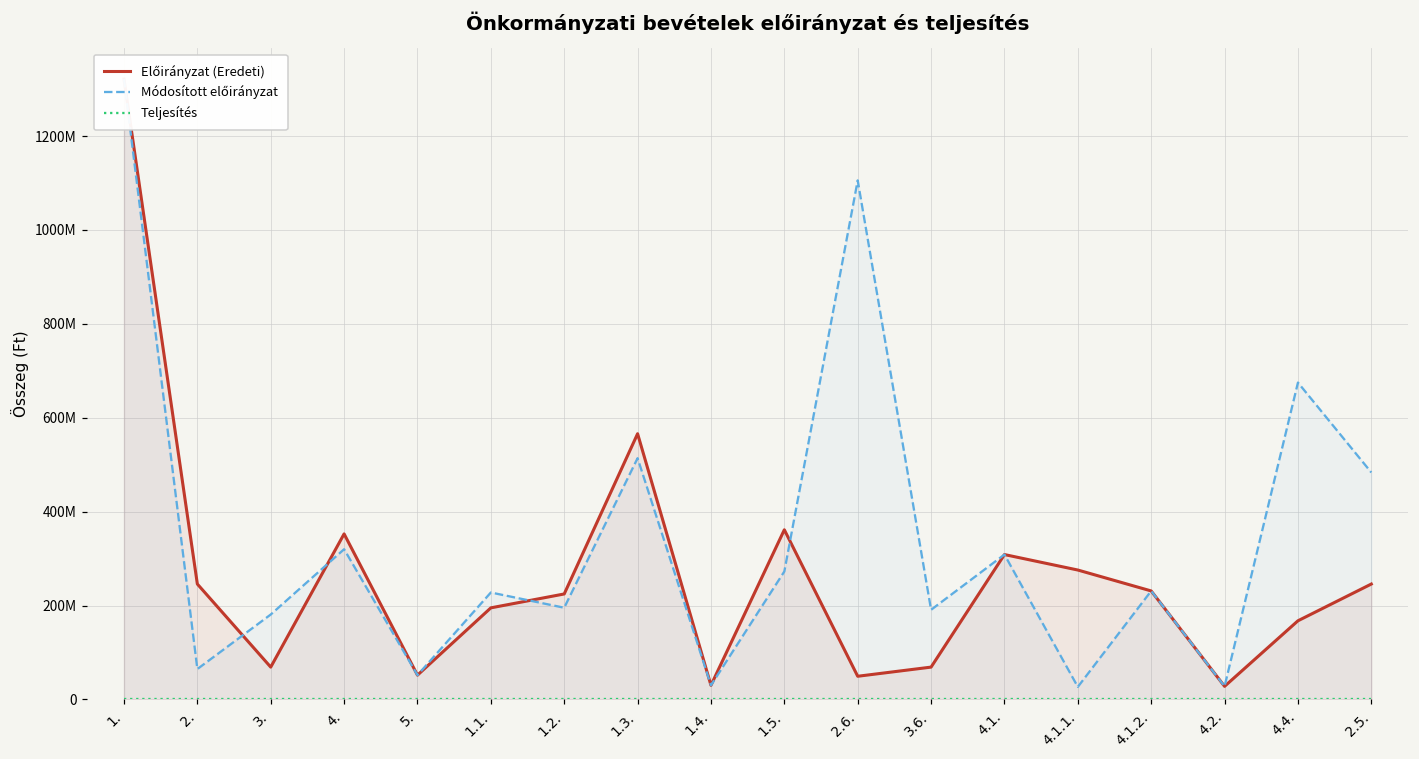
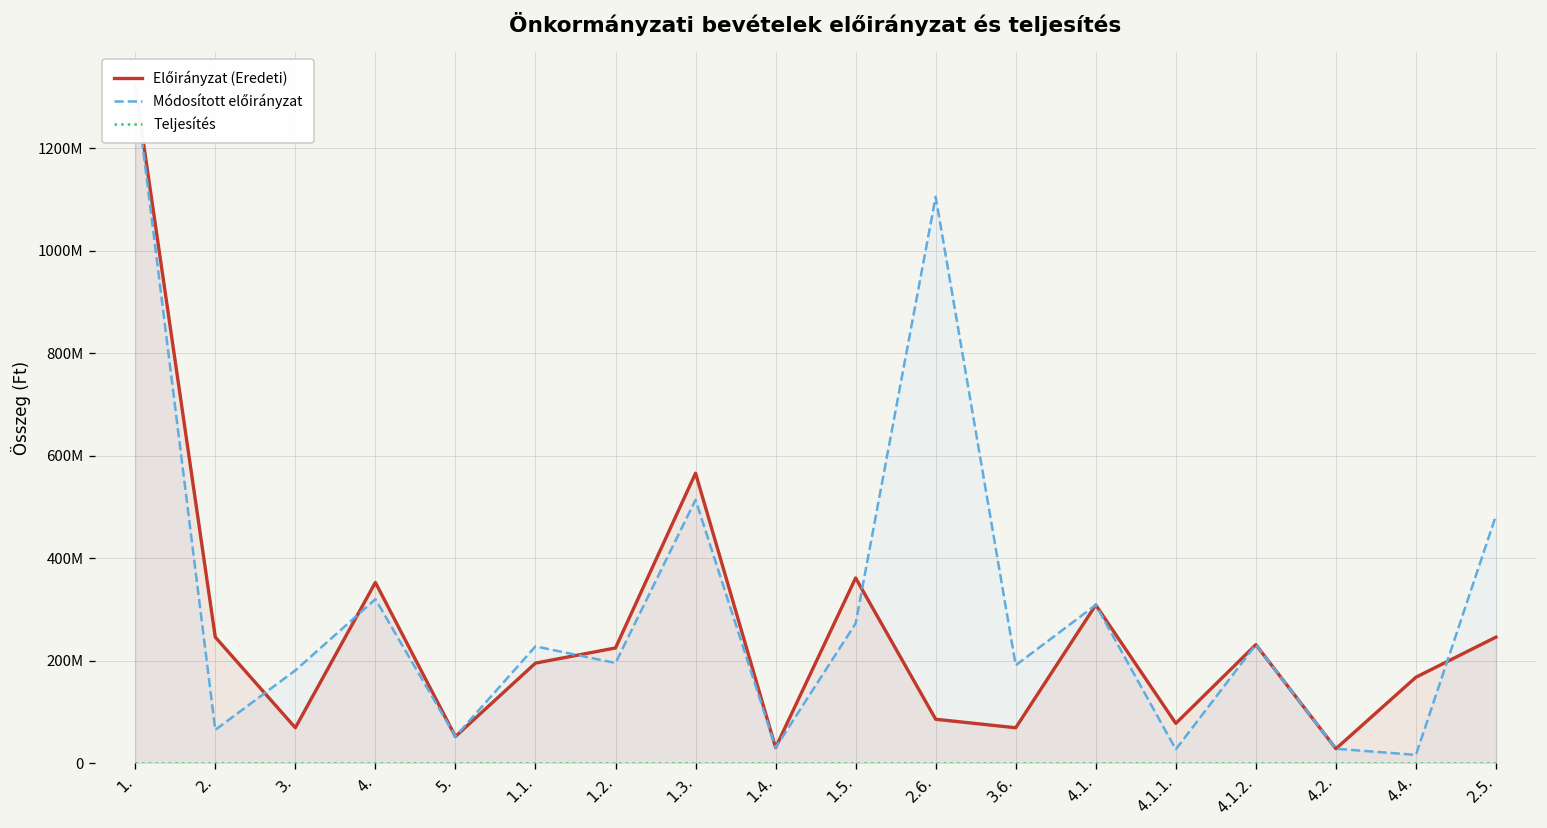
  {
    "Előirányzat (Eredeti)": {
      "2.": 250000000,
      "3.": 70000000,
      "4.": 350000000,
      "1.1.": 200000000,
      "1.2.": 220000000,
      "1.3.": 570000000,
      "1.5.": 360000000,
-     "2.6.": 50000000,
+     "2.6.": 90000000,
      "3.6.": 70000000,
-     "4.1.1.": 280000000,
+     "4.1.1.": 80000000,
      "4.4.": 170000000,
      "2.5.": 250000000
    },
    "Módosított előirányzat": {
      "2.": 60000000,
      "3.": 180000000,
      "4.": 320000000,
      "1.1.": 230000000,
      "1.2.": 200000000,
      "1.3.": 510000000,
      "1.5.": 270000000,
      "2.6.": 1110000000,
      "3.6.": 190000000,
      "4.1.1.": 30000000,
-     "4.4.": 670000000,
+     "4.4.": 20000000,
      "2.5.": 480000000
    },
    "Teljesítés": {
      "1.": 0,
      "2.": 0,
      "3.": 0,
      "4.": 0,
      "5.": 0,
      "1.1.": 0,
      "1.2.": 0,
      "1.3.": 0,
      "1.4.": 0,
      "1.5.": 0,
      "2.6.": 0,
      "3.6.": 0,
      "4.1.": 0,
      "4.1.1.": 0,
      "4.1.2.": 0,
      "4.2.": 0,
      "4.4.": 0,
      "2.5.": 0
    }
  }
